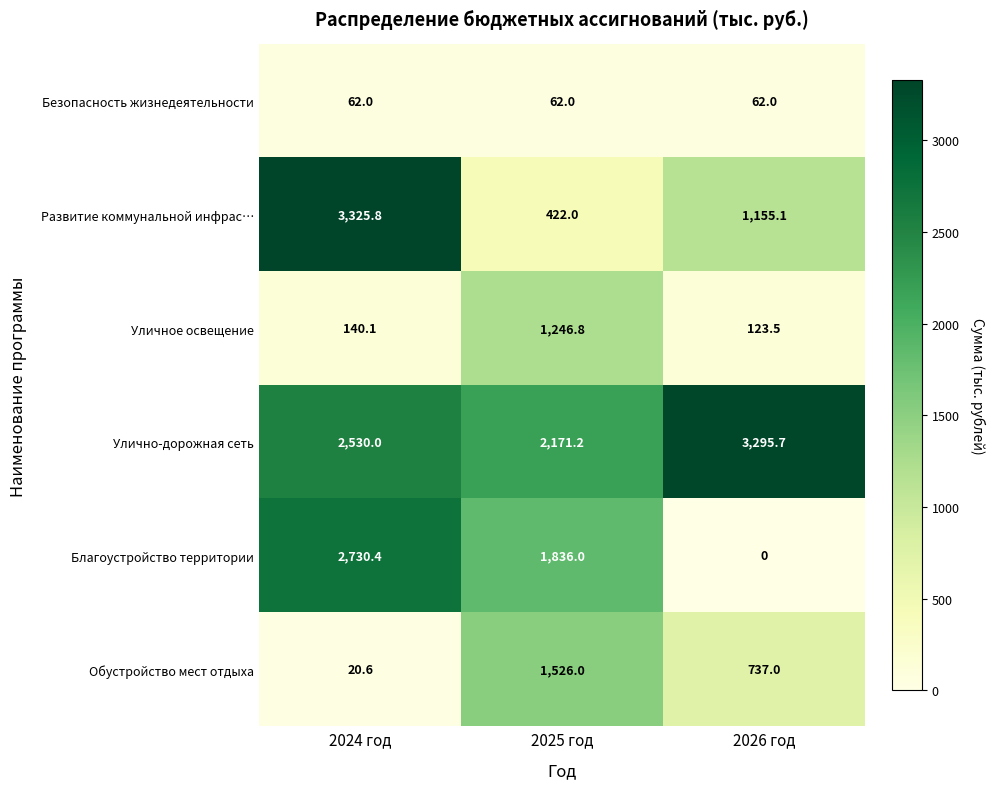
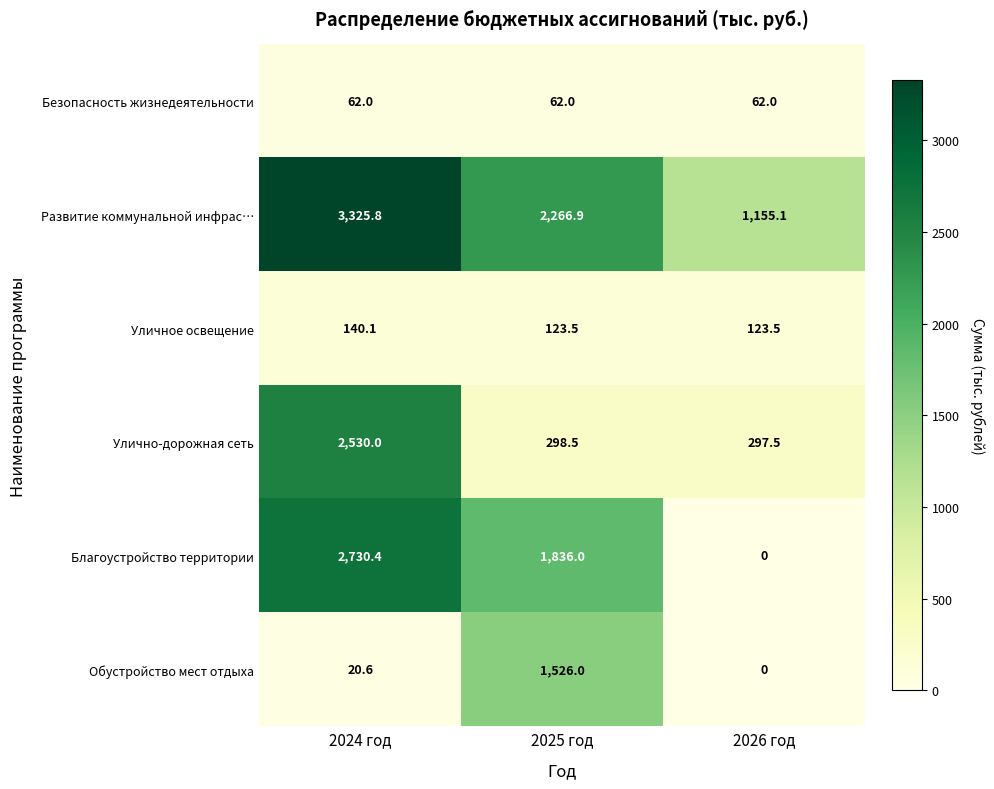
  {
    "Развитие коммунальной инфрас…": {
-     "2025 год": "422.0"
+     "2025 год": "2,266.9"
    },
    "Уличное освещение": {
-     "2025 год": "1,246.8"
+     "2025 год": "123.5"
    },
    "Улично-дорожная сеть": {
-     "2025 год": "2,171.2",
-     "2026 год": "3,295.7"
+     "2025 год": "298.5",
+     "2026 год": "297.5"
    },
    "Обустройство мест отдыха": {
-     "2026 год": "737.0"
+     "2026 год": "0"
    }
  }
